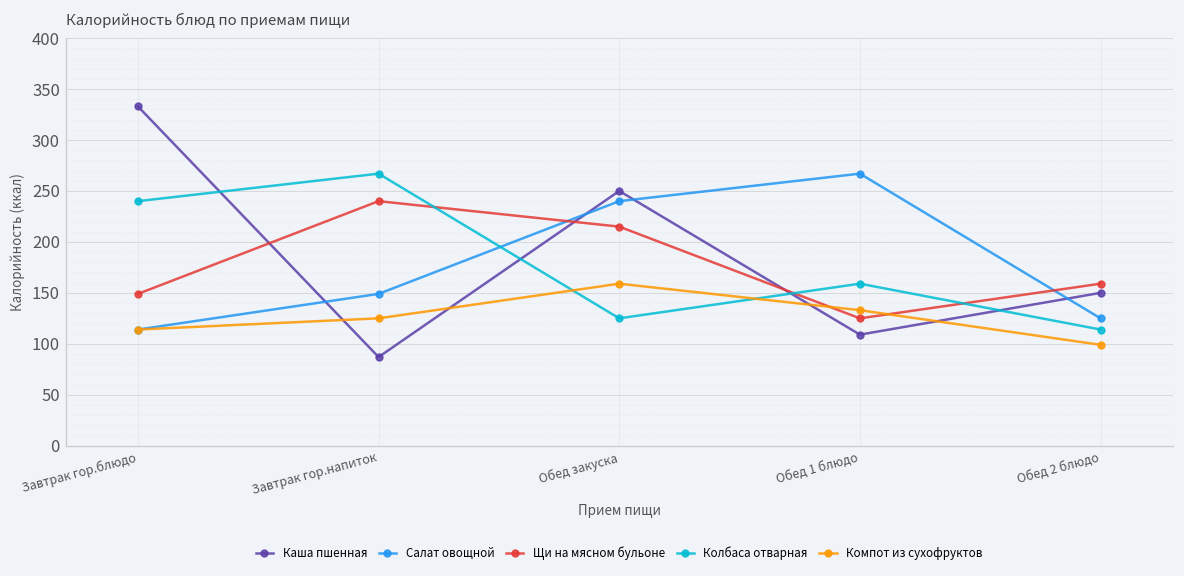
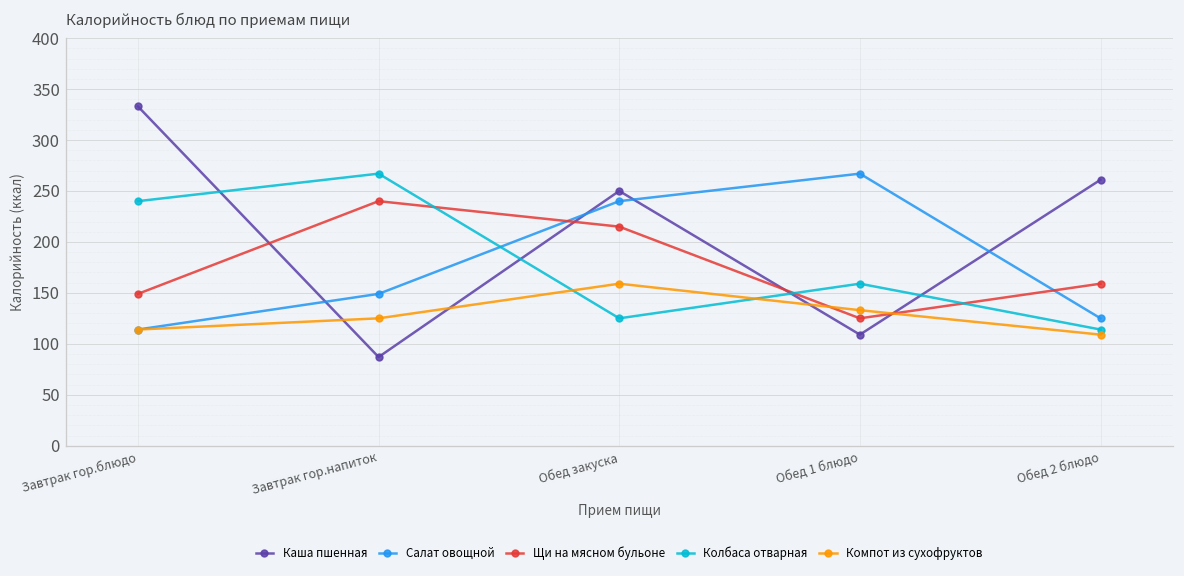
  {
    "Каша пшенная": {
      "Завтрак гор.блюдо": 330,
      "Завтрак гор.напиток": 90,
      "Обед закуска": 250,
      "Обед 1 блюдо": 110,
-     "Обед 2 блюдо": 150
+     "Обед 2 блюдо": 260
    },
    "Щи на мясном бульоне": {
      "Завтрак гор.блюдо": 150,
      "Завтрак гор.напиток": 240,
      "Обед закуска": 220,
      "Обед 1 блюдо": 130,
      "Обед 2 блюдо": 160
    },
    "Компот из сухофруктов": {
      "Завтрак гор.напиток": 130,
      "Обед закуска": 160,
      "Обед 1 блюдо": 130,
-     "Обед 2 блюдо": 100
+     "Обед 2 блюдо": 110
    }
  }
